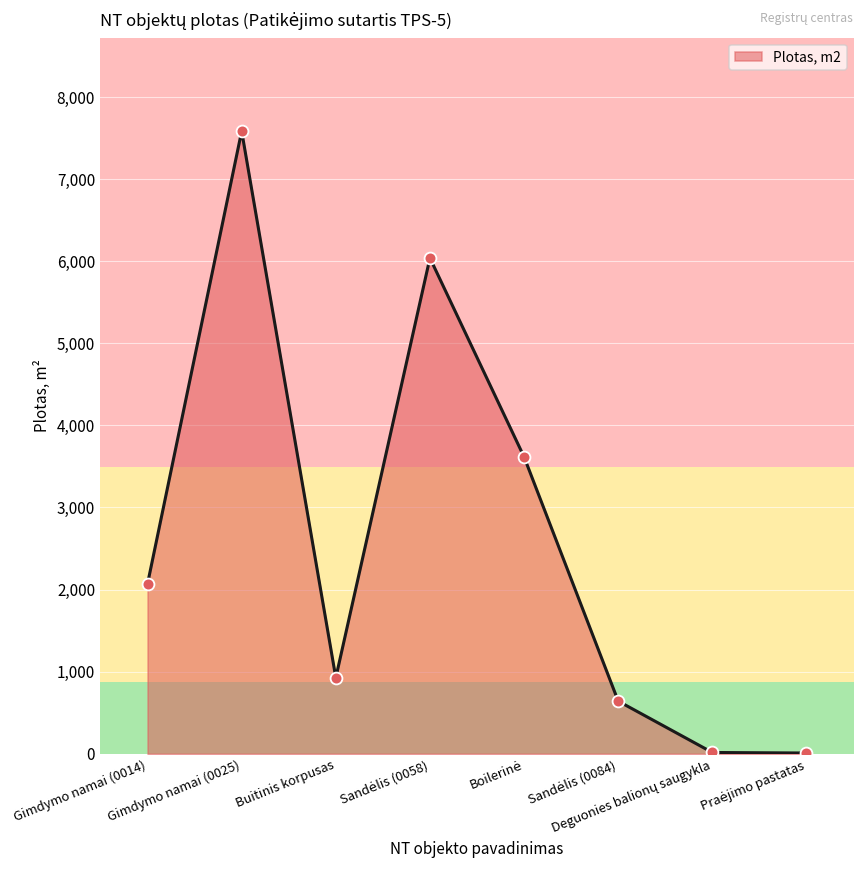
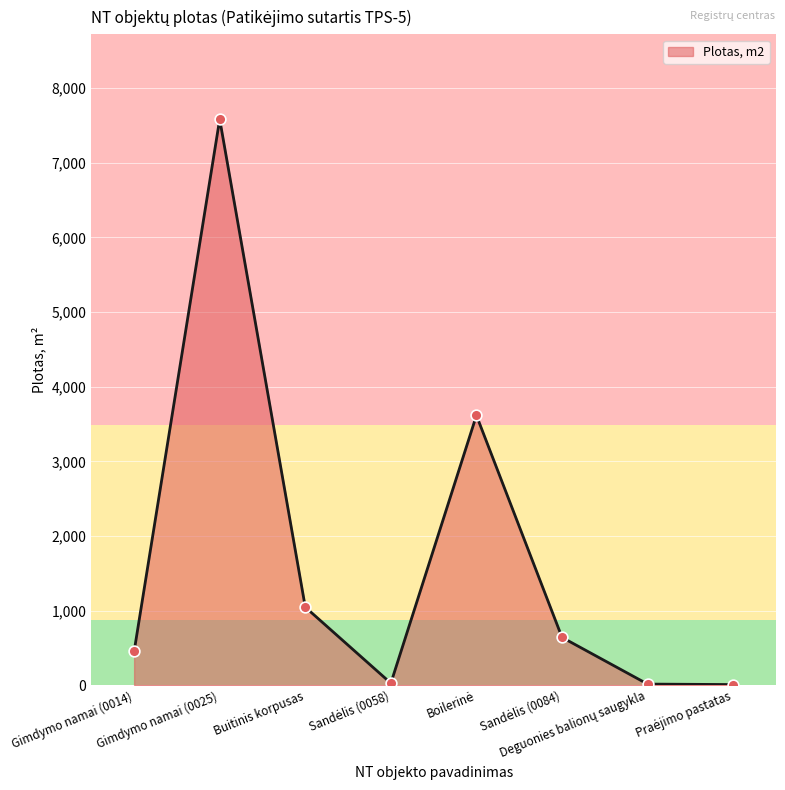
  {
-   "Gimdymo namai (0014)": "2,100",
+   "Gimdymo namai (0014)": "500",
    "Gimdymo namai (0025)": "7,600",
-   "Buitinis korpusas": "900",
-   "Sandėlis (0058)": "6,000",
+   "Buitinis korpusas": "1,000",
+   "Sandėlis (0058)": "0",
    "Boilerinė": "3,600",
    "Sandėlis (0084)": "600",
    "Deguonies balionų saugykla": "0",
    "Praėjimo pastatas": "0"
  }
